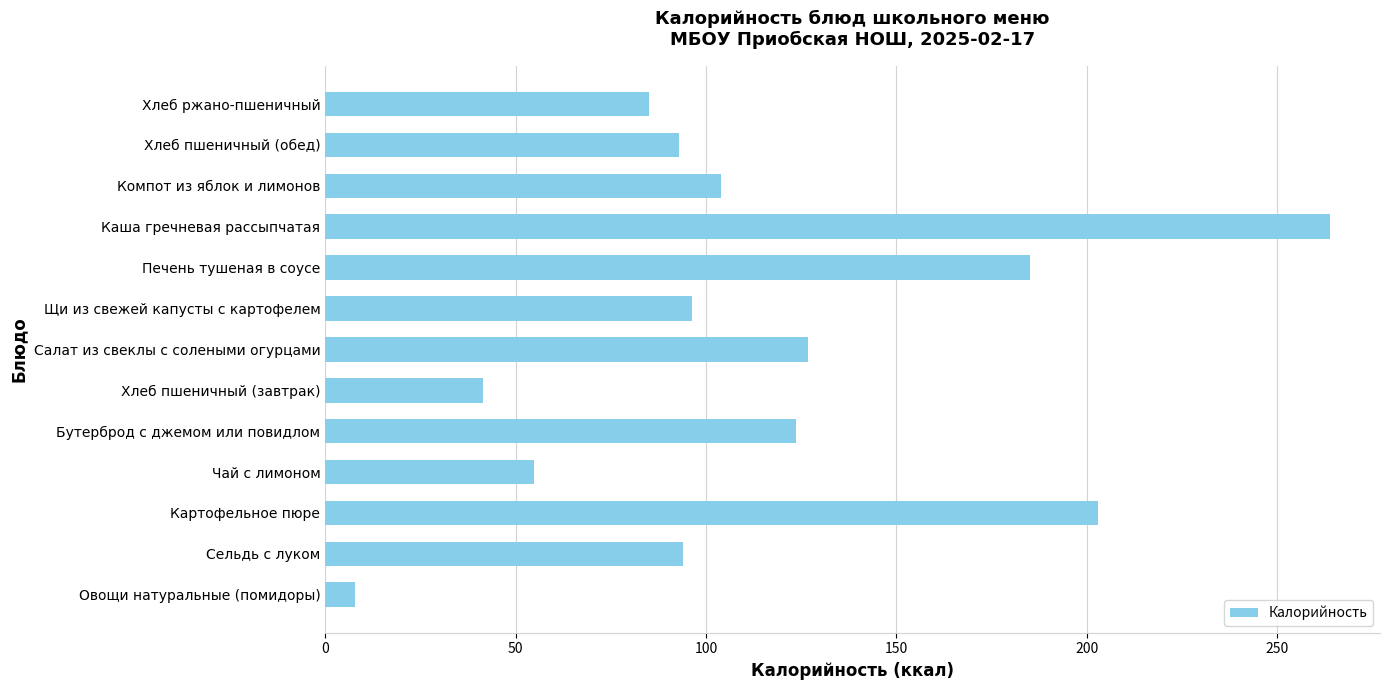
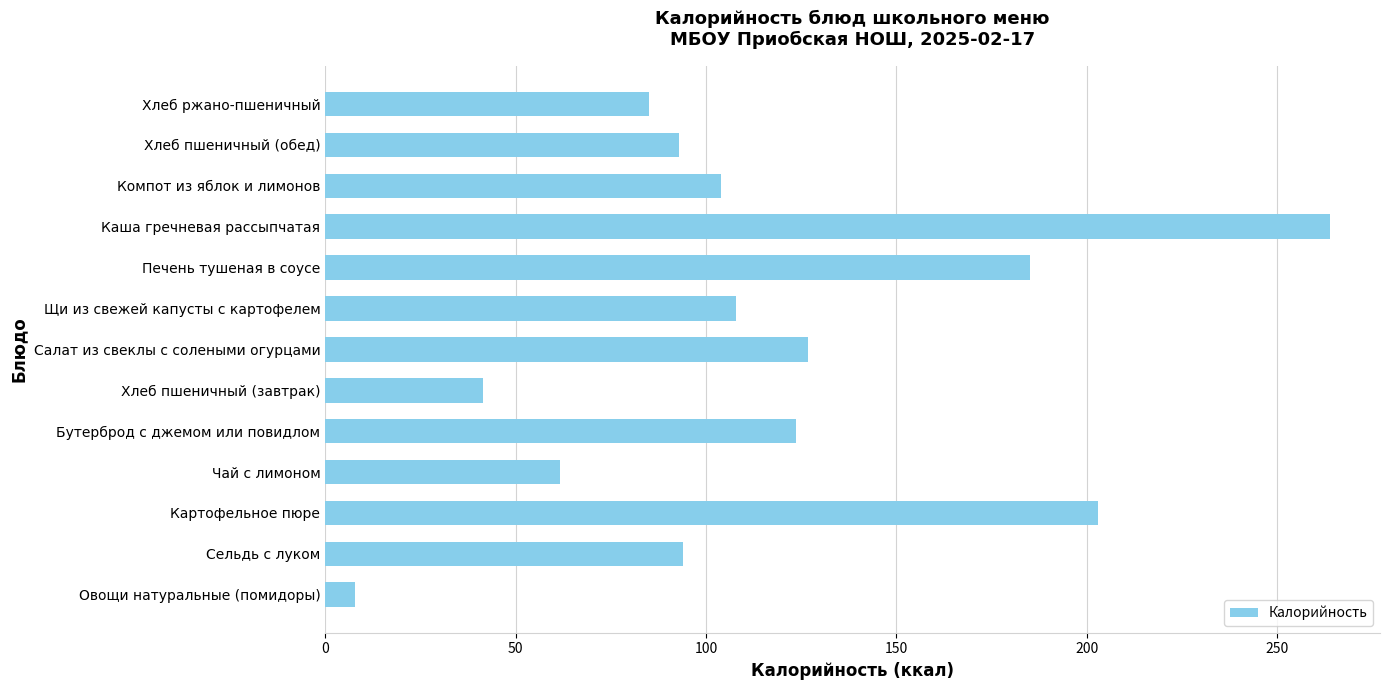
  {
    "Хлеб ржано-пшеничный": 85,
    "Хлеб пшеничный (обед)": 93,
    "Компот из яблок и лимонов": 104,
    "Каша гречневая рассыпчатая": 264,
    "Печень тушеная в соусе": 185,
-   "Щи из свежей капусты с картофелем": 96,
+   "Щи из свежей капусты с картофелем": 108,
    "Салат из свеклы с солеными огурцами": 127,
    "Хлеб пшеничный (завтрак)": 42,
    "Бутерброд с джемом или повидлом": 124,
-   "Чай с лимоном": 55,
+   "Чай с лимоном": 62,
    "Картофельное пюре": 203,
    "Сельдь с луком": 94,
    "Овощи натуральные (помидоры)": 8
  }
